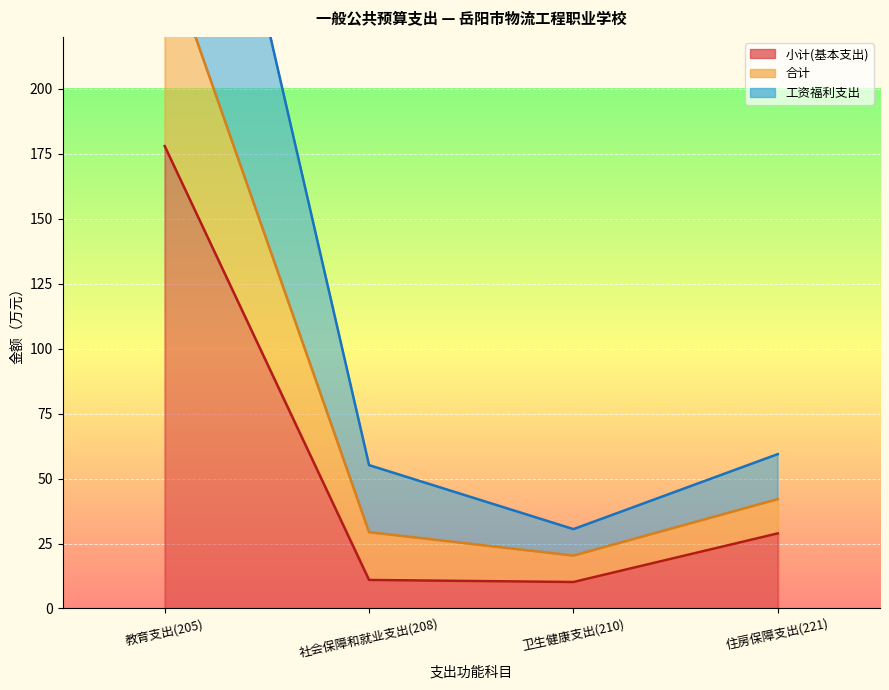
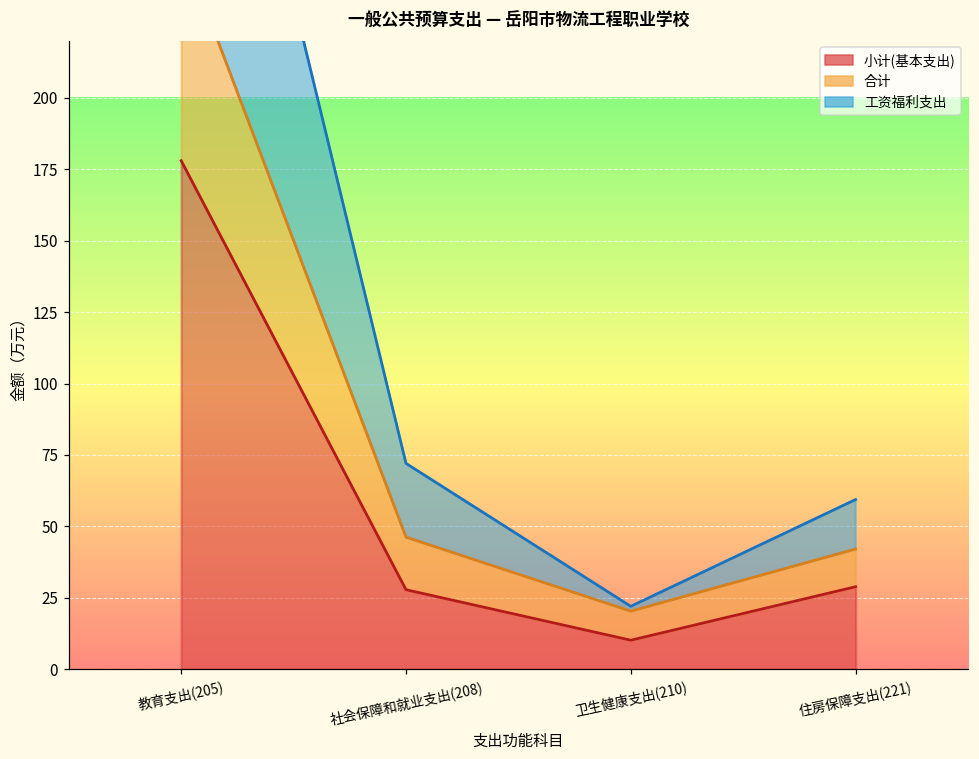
  {
    "小计(基本支出)": {
      "教育支出(205)": 178,
-     "社会保障和就业支出(208)": 11,
+     "社会保障和就业支出(208)": 28,
      "卫生健康支出(210)": 10,
      "住房保障支出(221)": 29
    },
    "合计": {
      "社会保障和就业支出(208)": 18,
      "卫生健康支出(210)": 10,
      "住房保障支出(221)": 13
    },
    "工资福利支出": {
      "社会保障和就业支出(208)": 26,
-     "卫生健康支出(210)": 10,
+     "卫生健康支出(210)": 2,
      "住房保障支出(221)": 17
    }
  }
